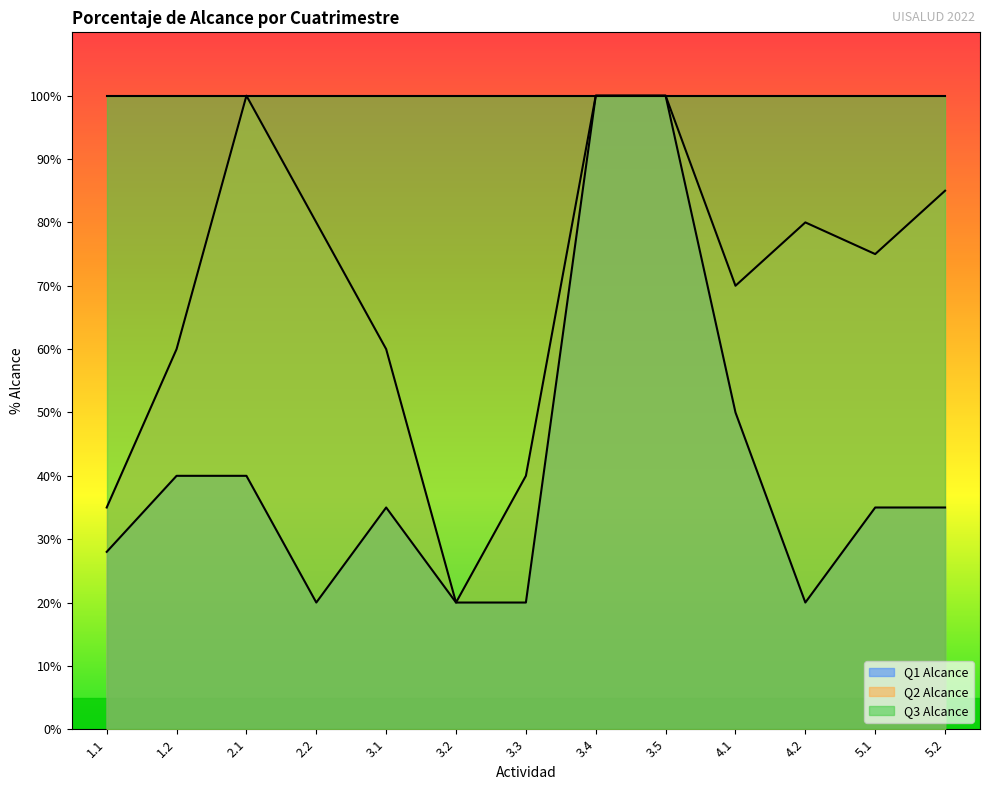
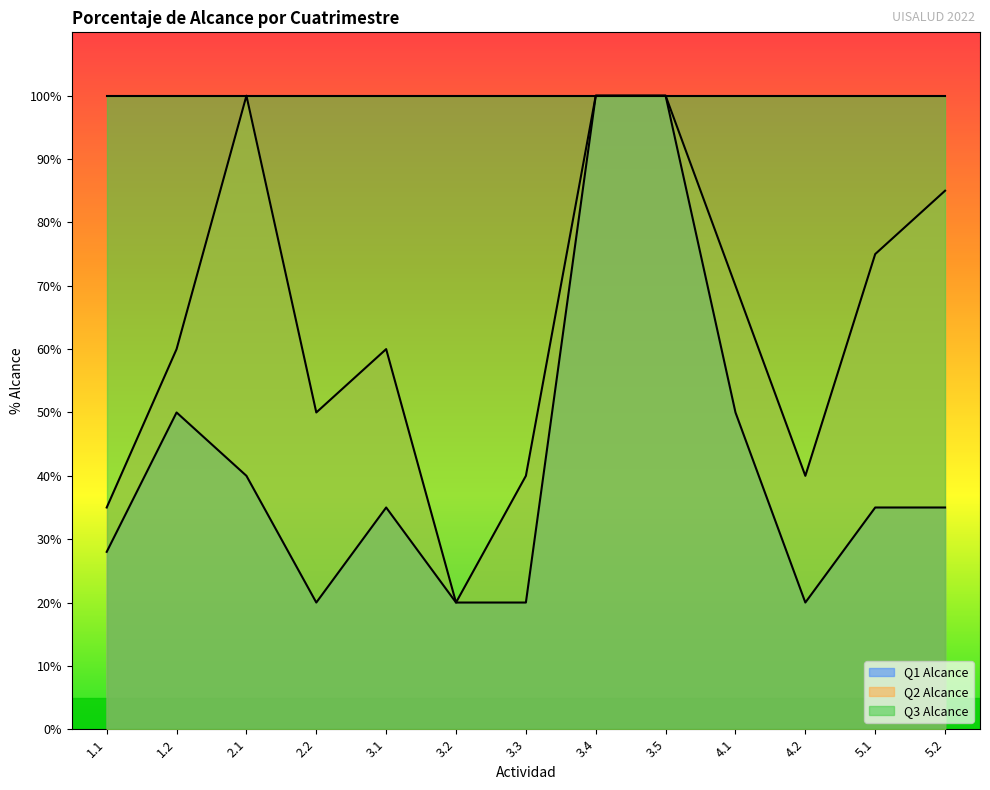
  {
    "Q1 Alcance": {
      "1.1": "28%",
-     "1.2": "40%",
+     "1.2": "50%",
      "2.1": "40%",
      "2.2": "20%",
      "3.1": "35%",
      "3.3": "20%",
      "4.1": "50%",
      "4.2": "20%",
      "5.1": "35%",
      "5.2": "35%"
    },
    "Q2 Alcance": {
      "1.1": "35%",
      "1.2": "60%",
-     "2.2": "80%",
+     "2.2": "50%",
      "3.1": "60%",
      "3.3": "40%",
      "4.1": "70%",
-     "4.2": "80%",
+     "4.2": "40%",
      "5.1": "75%",
      "5.2": "85%"
    },
    "Q3 Alcance": {
      "1.1": "100%",
      "1.2": "100%",
      "2.2": "100%",
      "3.1": "100%",
      "3.2": "100%",
      "3.3": "100%",
      "4.1": "100%",
      "4.2": "100%",
      "5.1": "100%",
      "5.2": "100%"
    }
  }
